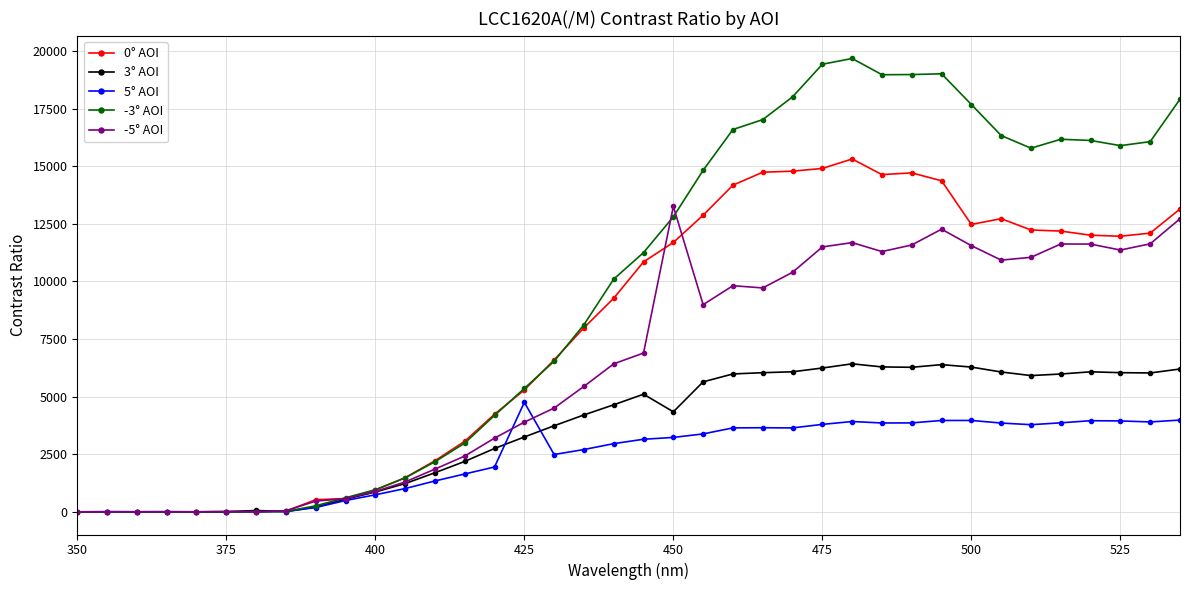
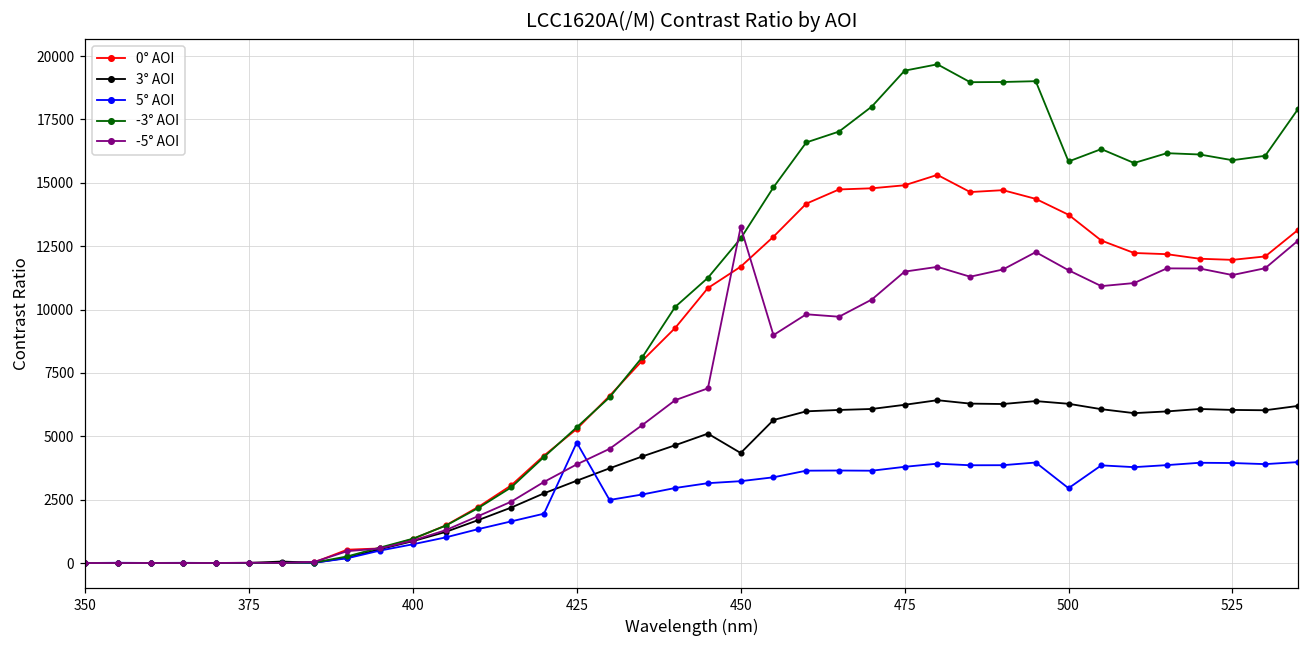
  {
    "0° AOI": {
      "450": 11700,
      "475": 14900,
-     "500": 12500,
+     "500": 13700,
      "525": 12000
    },
    "3° AOI": {
      "425": 3200,
      "450": 4300,
      "475": 6200,
      "500": 6300,
      "525": 6000
    },
    "5° AOI": {
      "400": 700,
      "425": 4800,
      "450": 3200,
      "475": 3800,
-     "500": 4000,
+     "500": 3000,
      "525": 3900
    },
    "-3° AOI": {
      "450": 12800,
      "475": 19400,
-     "500": 17700,
+     "500": 15800,
      "525": 15900
    },
    "-5° AOI": {
      "425": 3900,
      "450": 13300,
      "475": 11500,
      "500": 11600,
      "525": 11400
    }
  }
